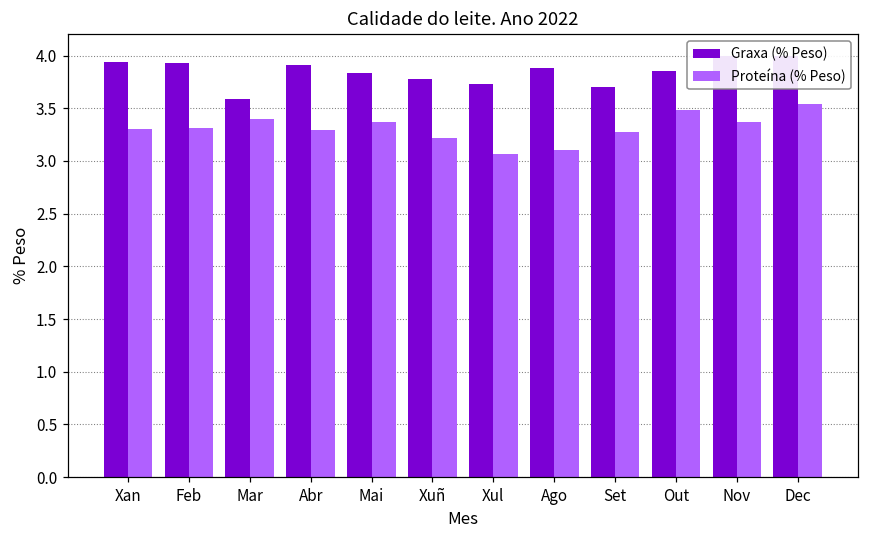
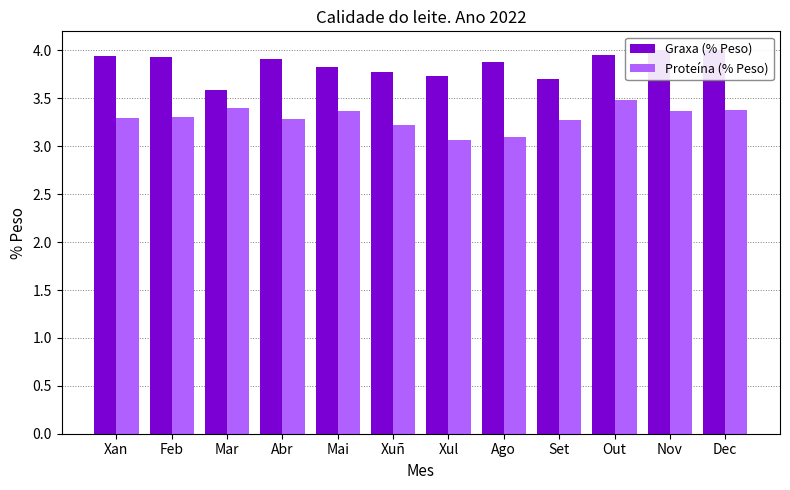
  {
    "Graxa (% Peso)": {
      "Xan": 3.9,
      "Feb": 3.9,
      "Mar": 3.6,
      "Abr": 3.9,
      "Mai": 3.8,
      "Xuñ": 3.8,
      "Xul": 3.7,
      "Ago": 3.9,
      "Set": 3.7,
-     "Out": 3.9
+     "Out": 4.0
    },
    "Proteína (% Peso)": {
      "Xan": 3.3,
      "Feb": 3.3,
      "Mar": 3.4,
      "Abr": 3.3,
      "Mai": 3.4,
      "Xuñ": 3.2,
      "Xul": 3.1,
      "Ago": 3.1,
      "Set": 3.3,
      "Out": 3.5,
      "Nov": 3.4,
-     "Dec": 3.5
+     "Dec": 3.4
    }
  }
